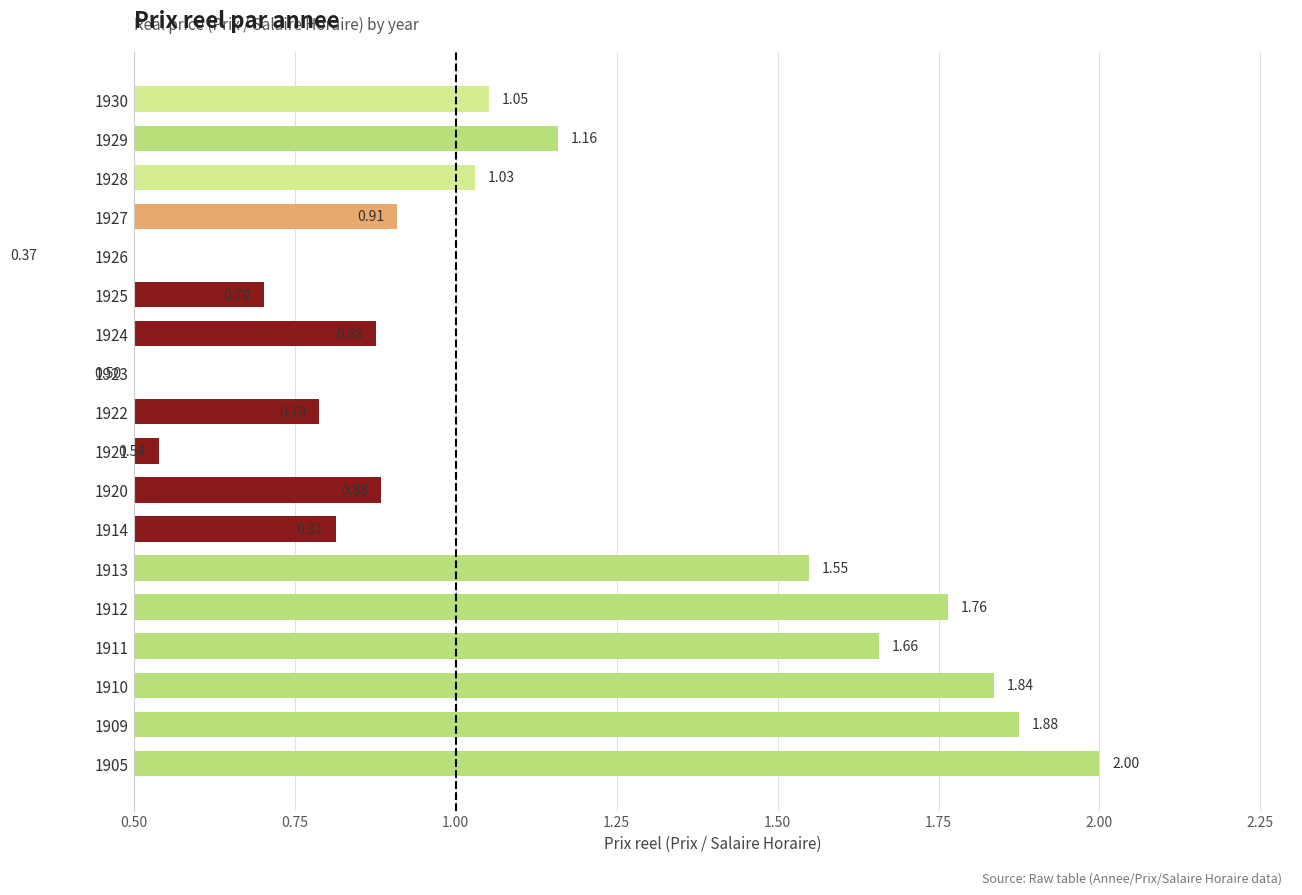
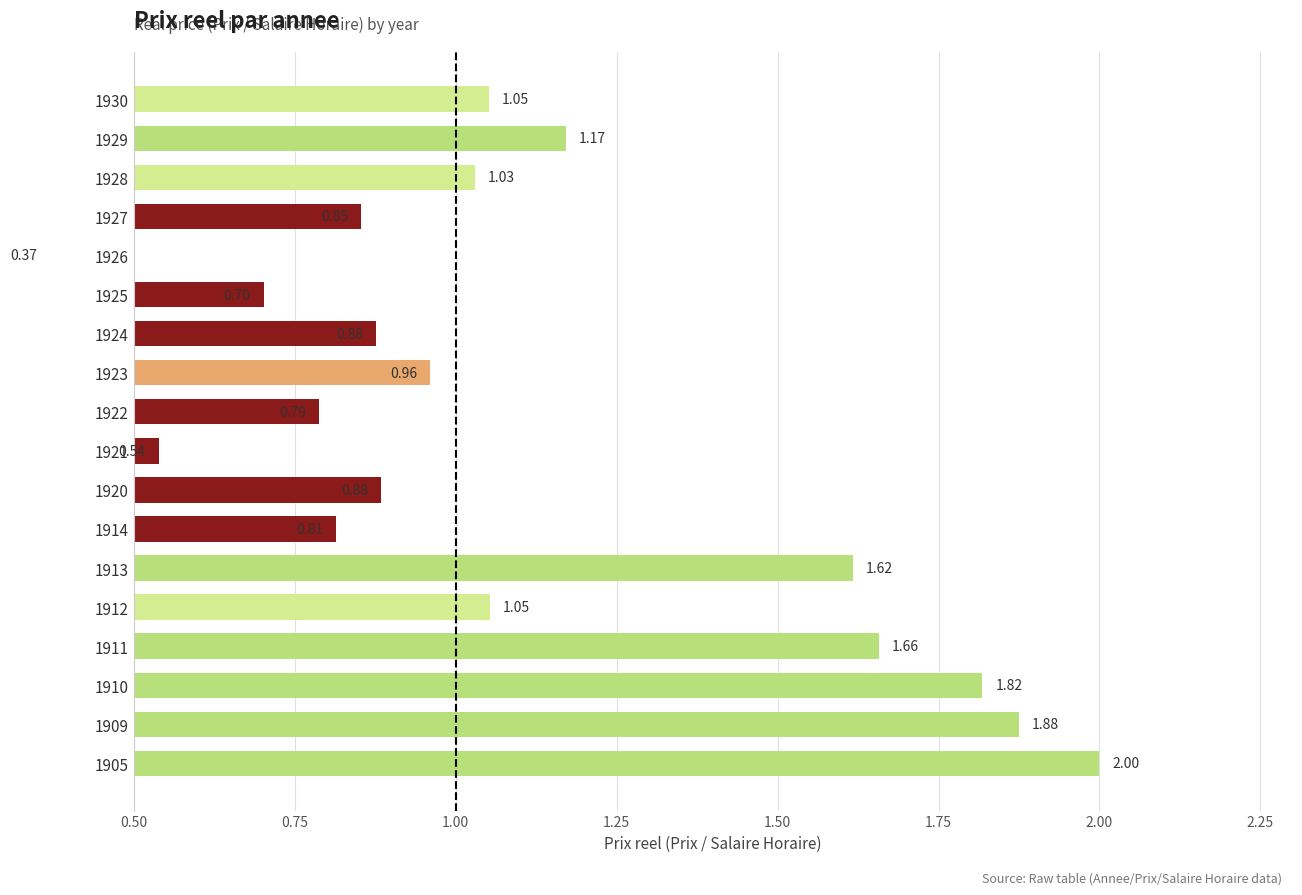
  {
    "1930": 1.05,
-   "1929": 1.16,
+   "1929": 1.17,
    "1928": 1.03,
-   "1927": 0.91,
+   "1927": 0.85,
    "1925": 0.70,
    "1924": 0.88,
-   "1923": 0.50,
+   "1923": 0.96,
    "1922": 0.79,
    "1921": 0.54,
    "1920": 0.88,
    "1914": 0.81,
-   "1913": 1.55,
-   "1912": 1.76,
+   "1913": 1.62,
+   "1912": 1.05,
    "1911": 1.66,
-   "1910": 1.84,
+   "1910": 1.82,
    "1909": 1.88,
    "1905": 2.00
  }
